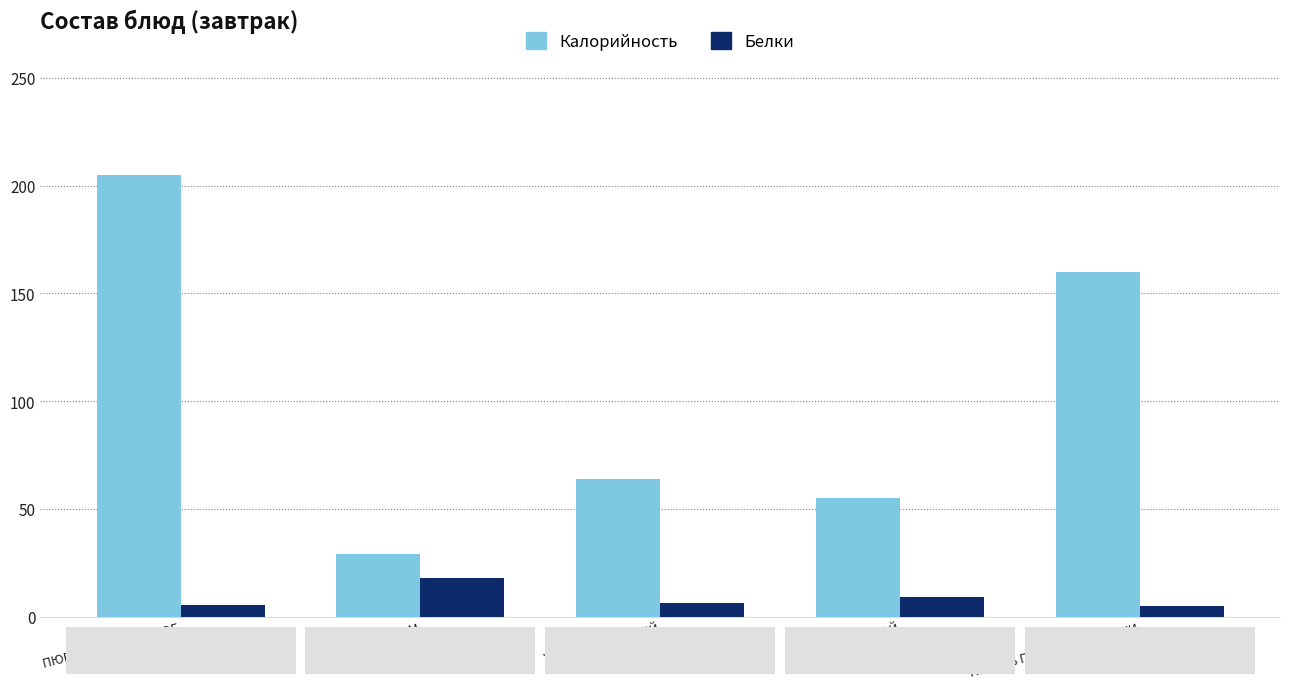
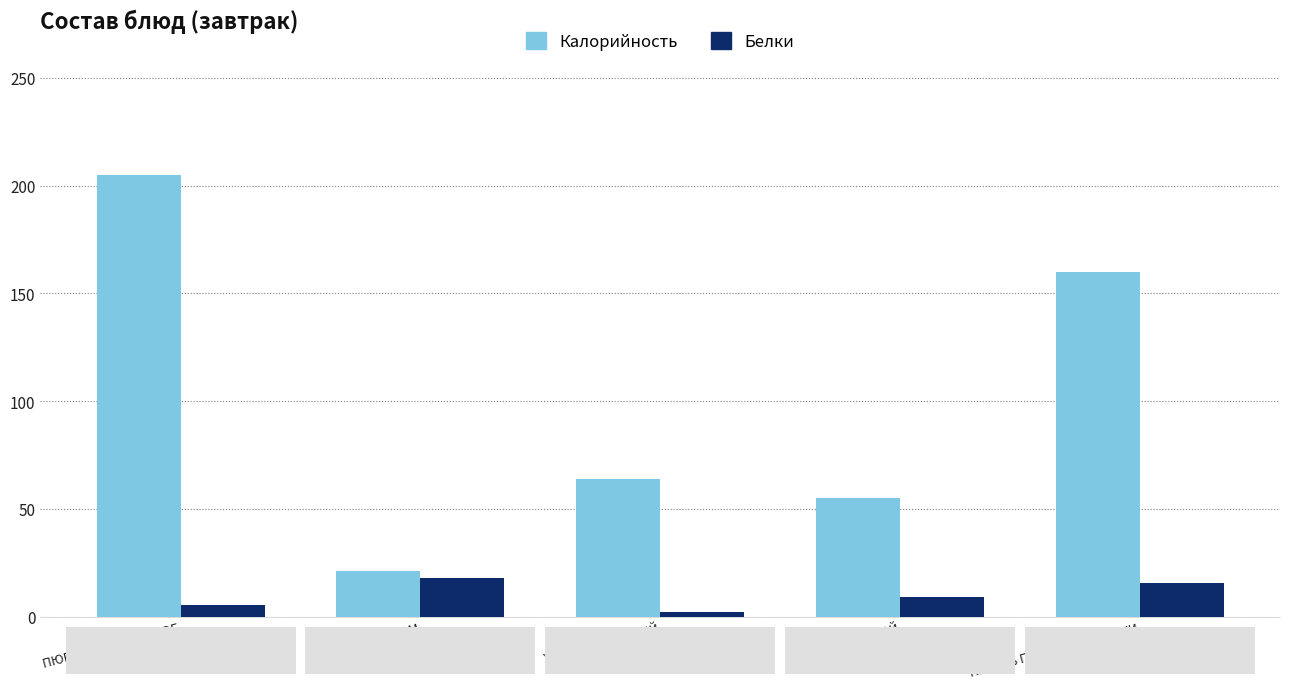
  {
    "Калорийность": {
      "ПЮРЕ КАРТОФЕЛЬНОЕ": 205,
-     "ЧАЙ С ЛИМОНОМ": 29,
+     "ЧАЙ С ЛИМОНОМ": 21,
      "ХЛЕБ ПШЕНИЧНЫЙ": 64,
      "ХЛЕБ РЖАНОЙ": 55,
      "ПЕЧЕНЬ ПО-СТРОГАНОВСКИ": 160
    },
    "Белки": {
      "ПЮРЕ КАРТОФЕЛЬНОЕ": 6,
      "ЧАЙ С ЛИМОНОМ": 18,
-     "ХЛЕБ ПШЕНИЧНЫЙ": 6,
+     "ХЛЕБ ПШЕНИЧНЫЙ": 2,
      "ХЛЕБ РЖАНОЙ": 9,
-     "ПЕЧЕНЬ ПО-СТРОГАНОВСКИ": 5
+     "ПЕЧЕНЬ ПО-СТРОГАНОВСКИ": 16
    }
  }
